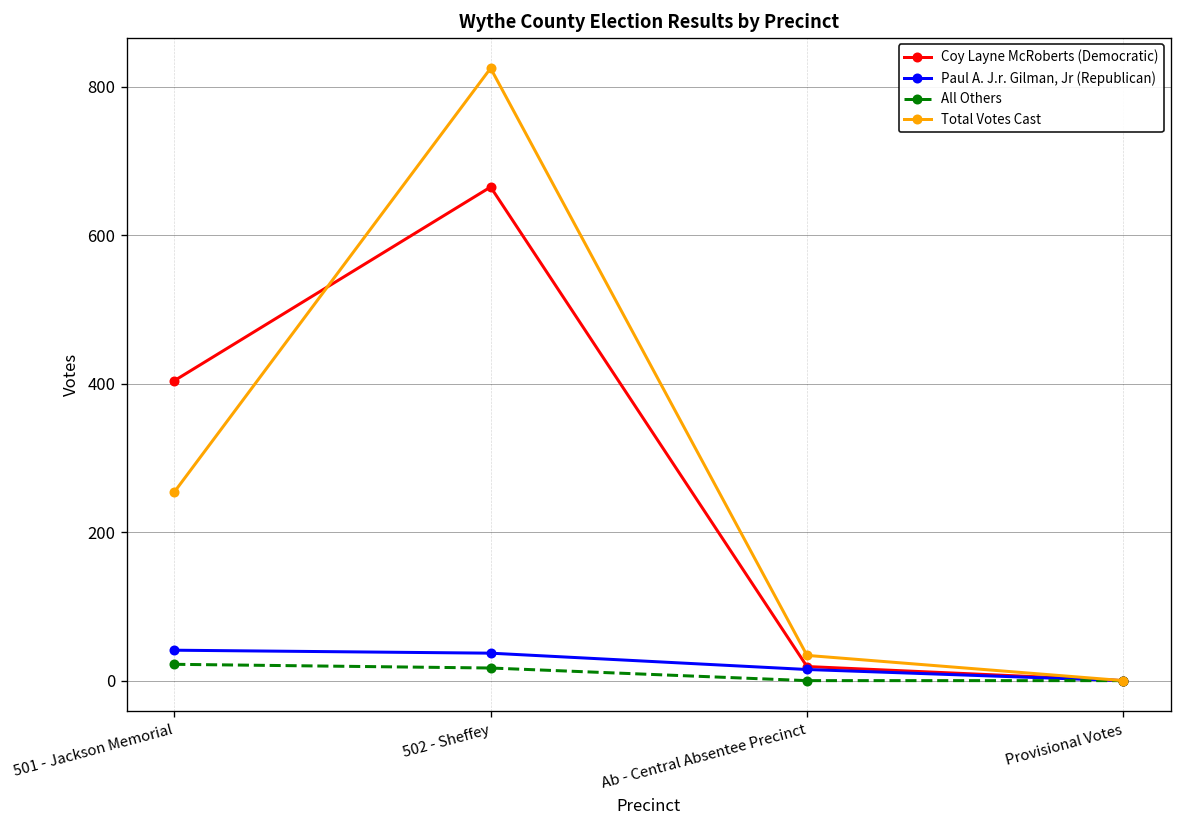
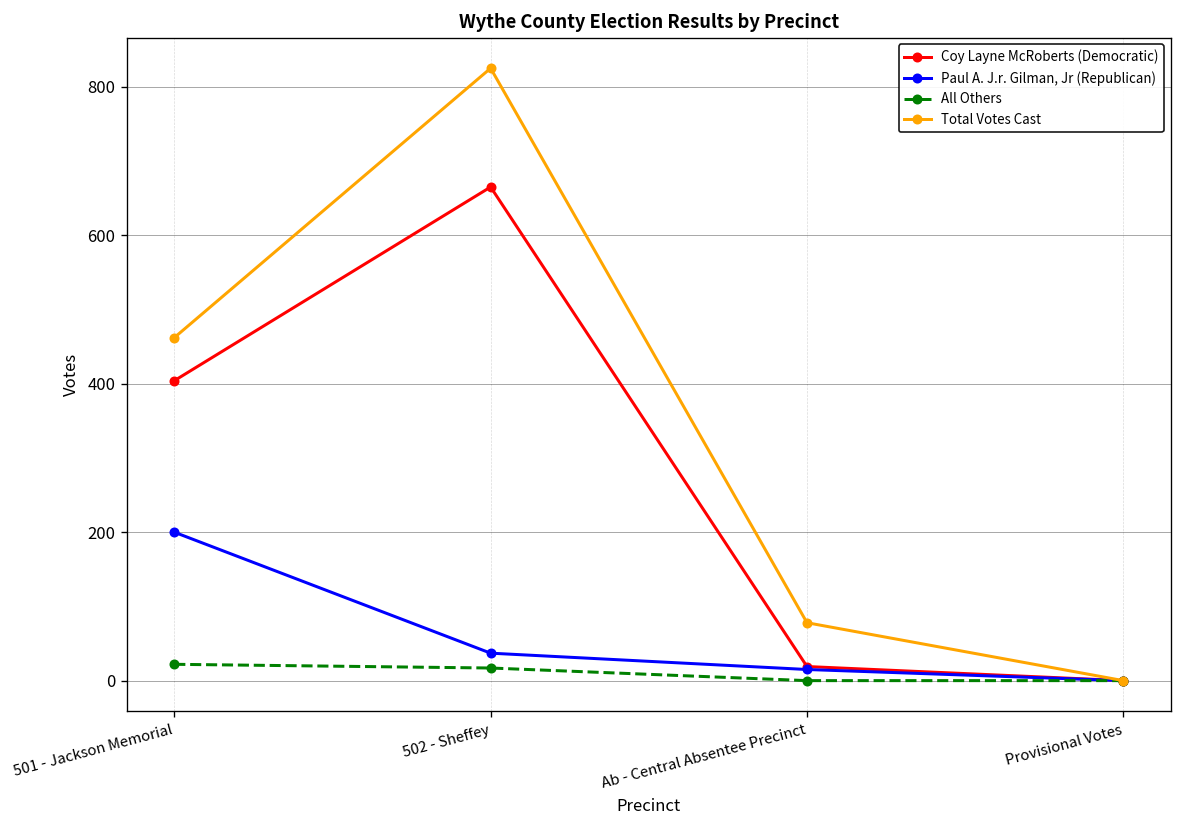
  {
    "Coy Layne McRoberts (Democratic)": {
      "501 - Jackson Memorial": 400,
      "502 - Sheffey": 670
    },
    "Paul A. J.r. Gilman, Jr (Republican)": {
-     "501 - Jackson Memorial": 40,
+     "501 - Jackson Memorial": 200,
      "502 - Sheffey": 40
    },
    "All Others": {
      "501 - Jackson Memorial": 20,
      "502 - Sheffey": 20,
      "Ab - Central Absentee Precinct": 0
    },
    "Total Votes Cast": {
-     "501 - Jackson Memorial": 250,
+     "501 - Jackson Memorial": 460,
      "502 - Sheffey": 830,
-     "Ab - Central Absentee Precinct": 30
+     "Ab - Central Absentee Precinct": 80
    }
  }
